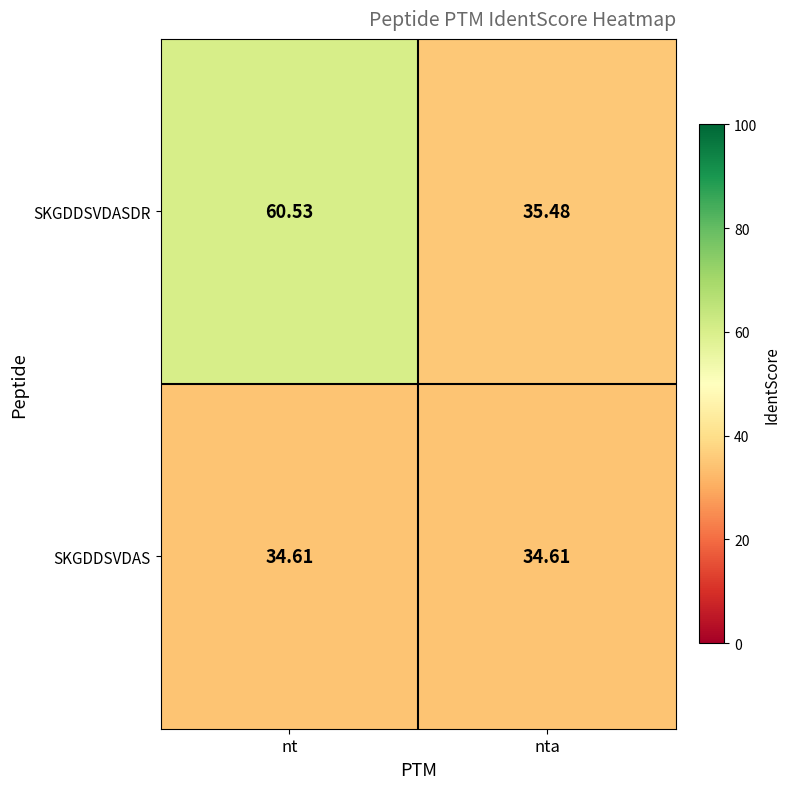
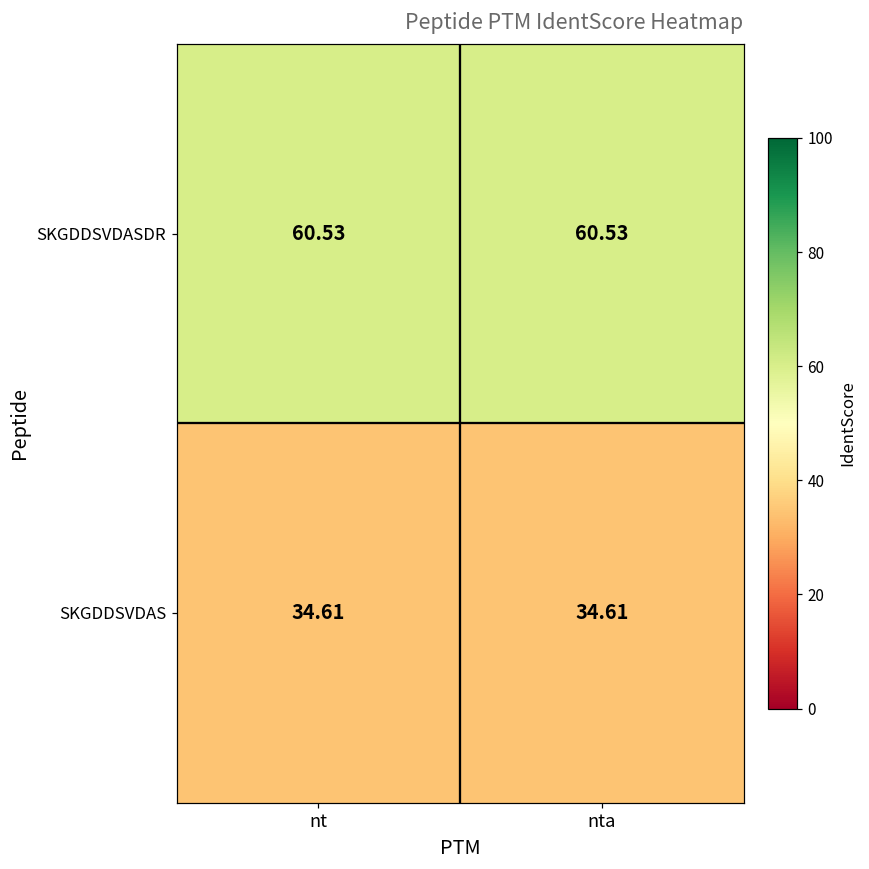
  {
    "SKGDDSVDASDR": {
      "nt": 60.53,
-     "nta": 35.48
+     "nta": 60.53
    },
    "SKGDDSVDAS": {
      "nt": 34.61,
      "nta": 34.61
    }
  }
